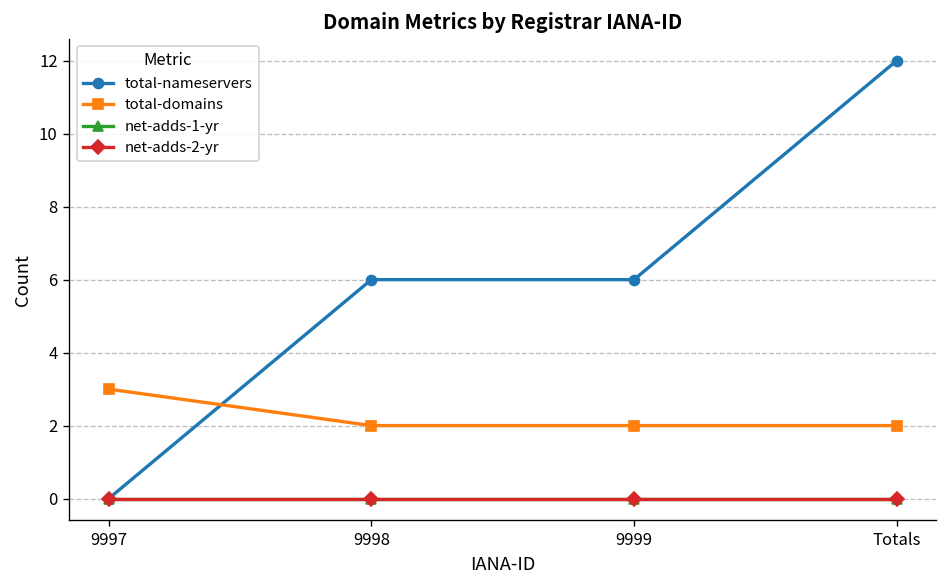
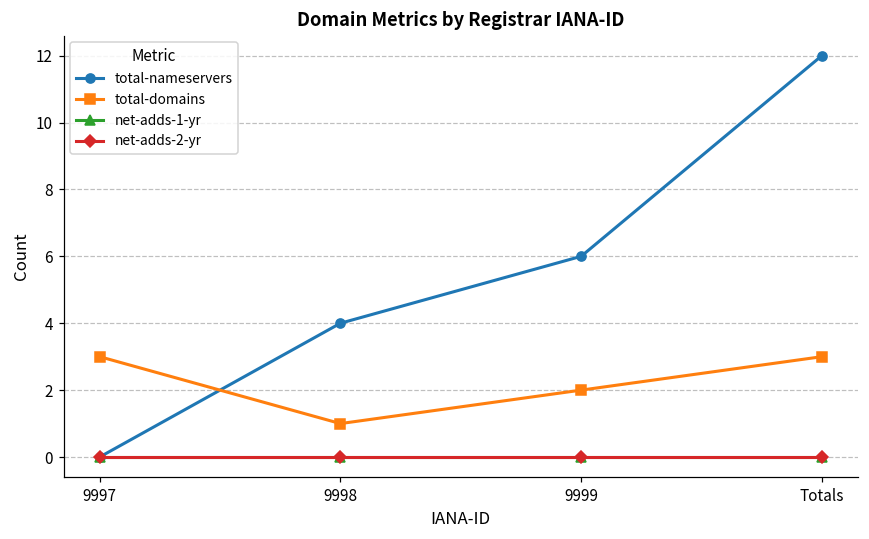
  {
    "total-nameservers": {
-     "9998": 6,
+     "9998": 4,
      "9999": 6,
      "Totals": 12
    },
    "total-domains": {
      "9997": 3,
-     "9998": 2,
+     "9998": 1,
      "9999": 2,
-     "Totals": 2
+     "Totals": 3
    },
    "net-adds-2-yr": {
      "9998": 0,
      "9999": 0,
      "Totals": 0
    }
  }
